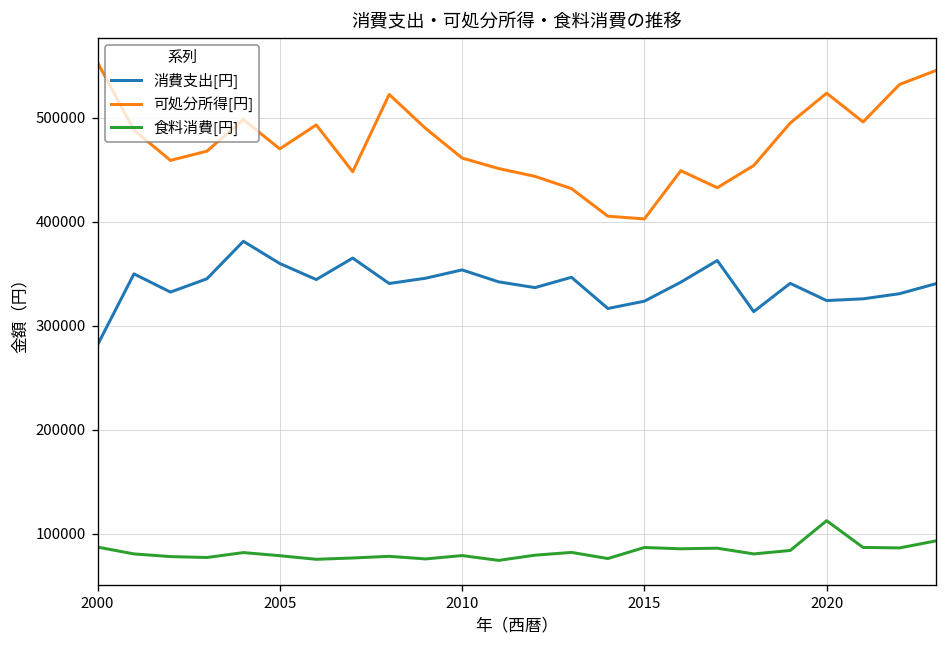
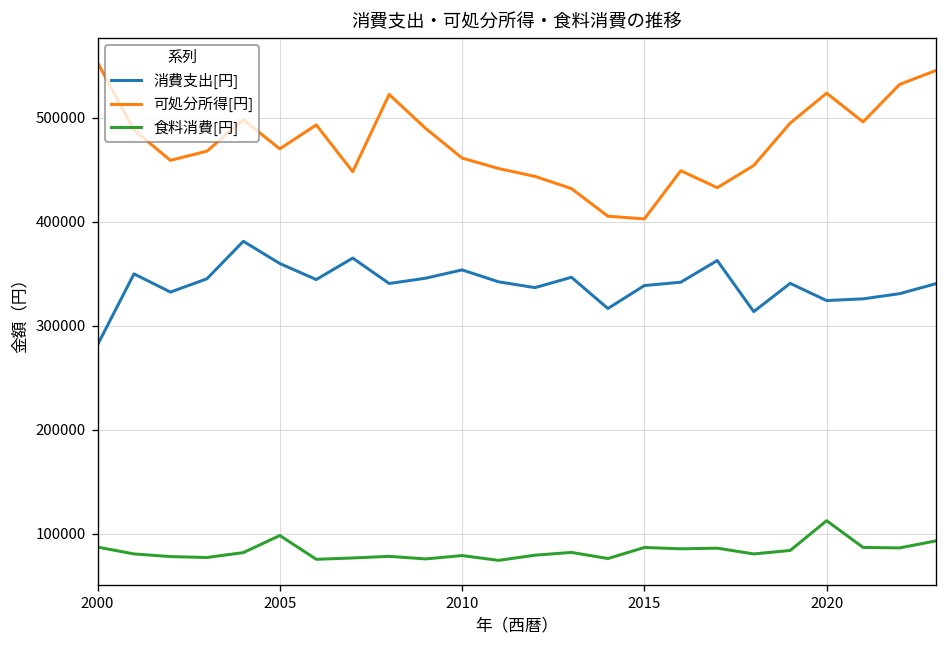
  {
    "消費支出[円]": {
      "2000": 280000,
      "2005": 360000,
      "2010": 350000,
-     "2015": 320000,
+     "2015": 340000,
      "2020": 320000
    },
    "可処分所得[円]": {
      "2000": 550000,
      "2005": 470000,
      "2010": 460000,
      "2015": 400000,
      "2020": 520000
    },
    "食料消費[円]": {
      "2000": 90000,
-     "2005": 80000,
+     "2005": 100000,
      "2010": 80000,
      "2015": 90000,
      "2020": 110000
    }
  }
